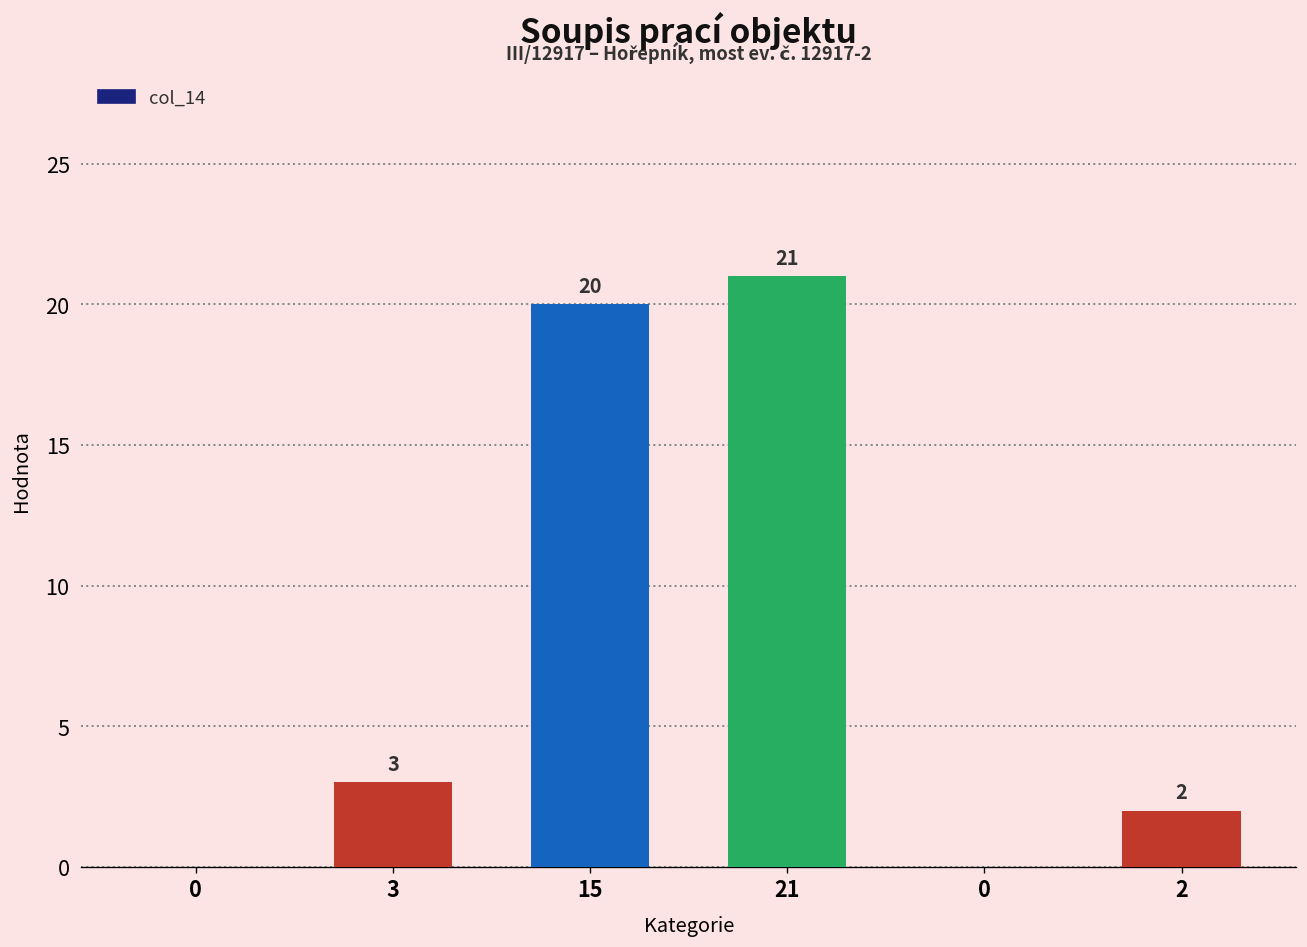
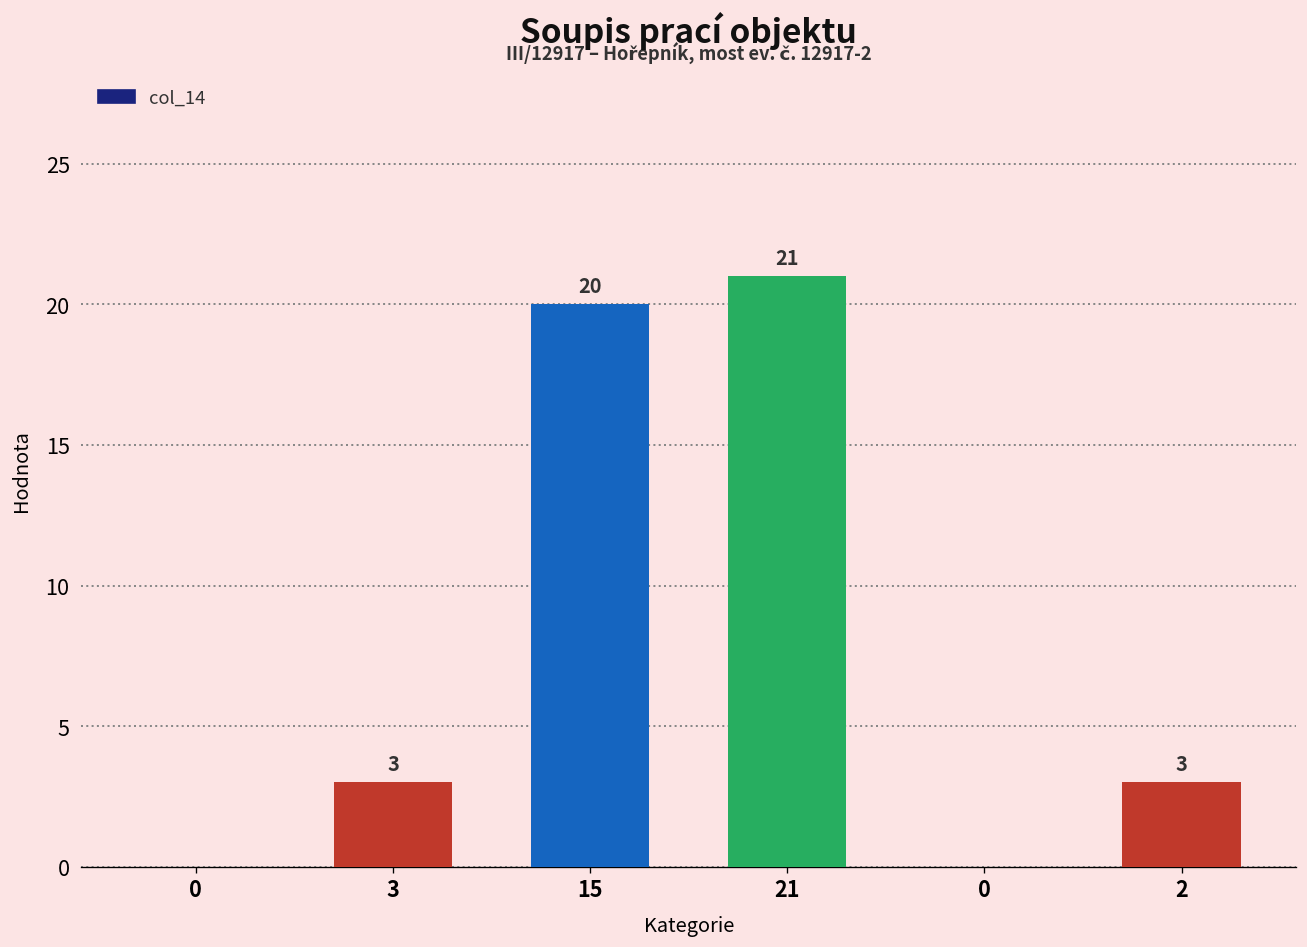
  {
    "3": 3,
    "15": 20,
    "21": 21,
-   "2": 2
+   "2": 3
  }
